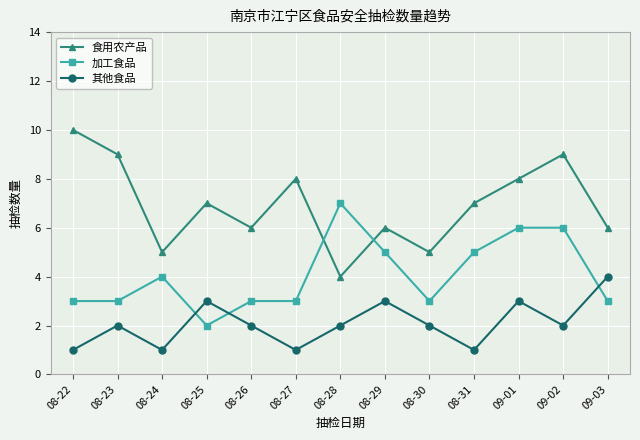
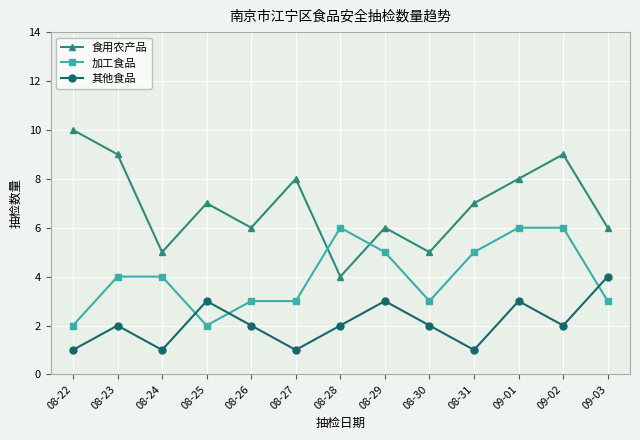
  {
    "加工食品": {
-     "08-22": 3,
-     "08-23": 3,
+     "08-22": 2,
+     "08-23": 4,
      "08-24": 4,
      "08-25": 2,
      "08-26": 3,
      "08-27": 3,
-     "08-28": 7,
+     "08-28": 6,
      "08-29": 5,
      "08-30": 3,
      "08-31": 5,
      "09-01": 6,
      "09-02": 6,
      "09-03": 3
    }
  }
